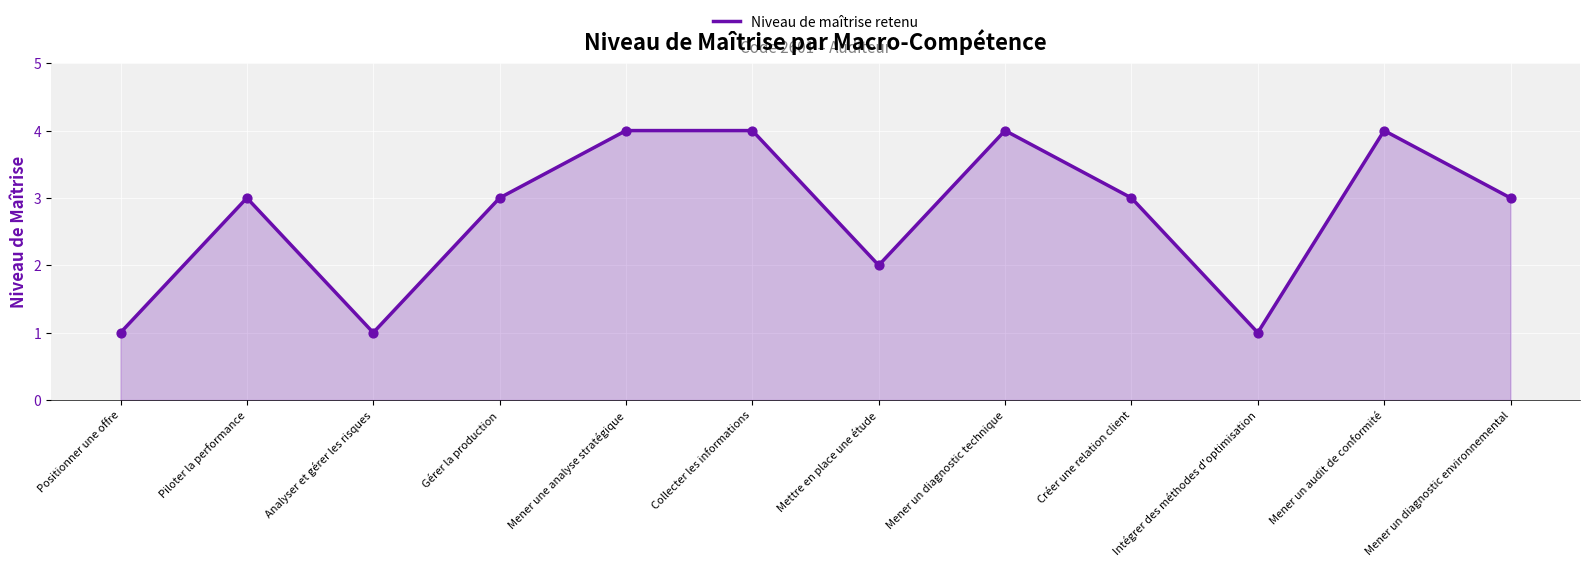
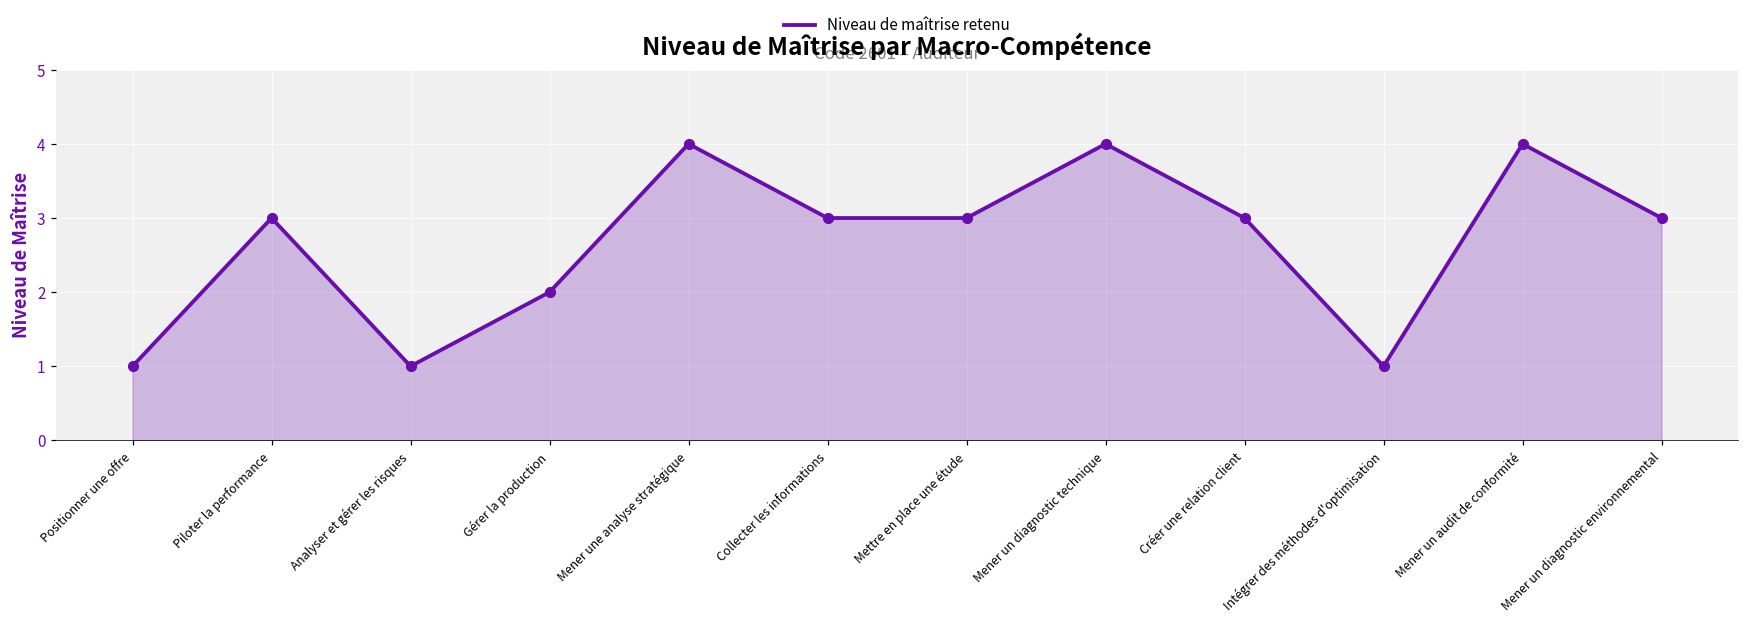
  {
    "Positionner une offre": 1,
    "Piloter la performance": 3,
    "Analyser et gérer les risques": 1,
-   "Gérer la production": 3,
+   "Gérer la production": 2,
    "Mener une analyse stratégique": 4,
-   "Collecter les informations": 4,
-   "Mettre en place une étude": 2,
+   "Collecter les informations": 3,
+   "Mettre en place une étude": 3,
    "Mener un diagnostic technique": 4,
    "Créer une relation client": 3,
    "Intégrer des méthodes d'optimisation": 1,
    "Mener un audit de conformité": 4,
    "Mener un diagnostic environnemental": 3
  }
